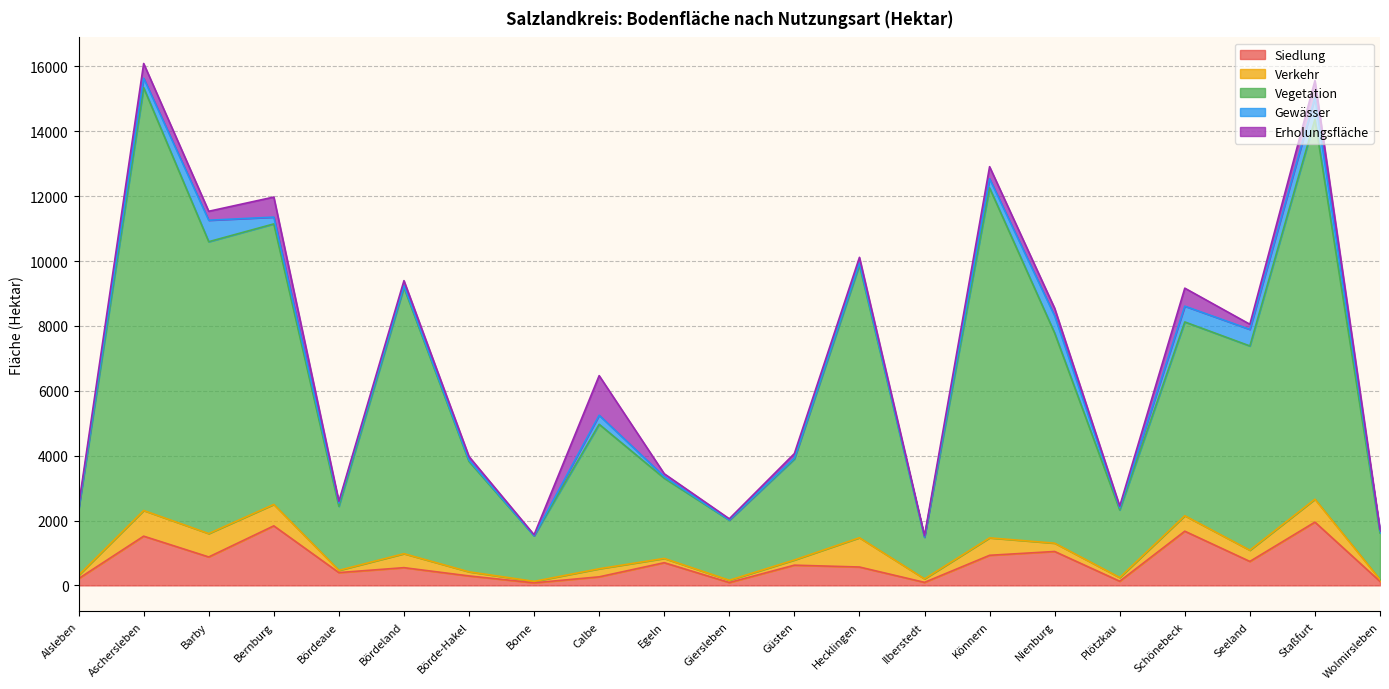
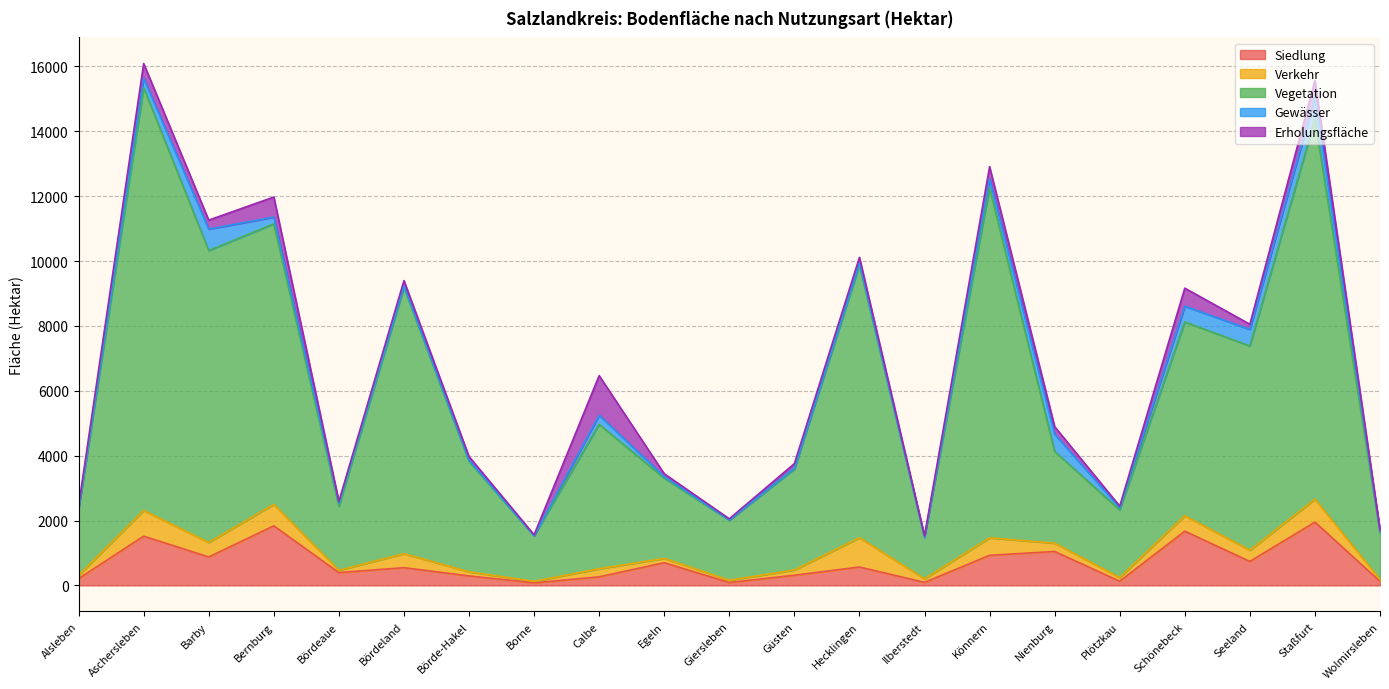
  {
    "Siedlung": {
      "Alsleben": 200,
      "Aschersleben": 1500,
      "Barby": 900,
      "Bernburg": 1800,
      "Bördeland": 500,
      "Börde-Hakel": 300,
      "Calbe": 300,
      "Egeln": 700,
-     "Güsten": 600,
+     "Güsten": 300,
      "Hecklingen": 600,
      "Ilberstedt": 100,
      "Könnern": 900,
      "Nienburg": 1000,
      "Plötzkau": 100,
      "Schönebeck": 1700,
      "Seeland": 700,
      "Staßfurt": 2000
    },
    "Verkehr": {
      "Alsleben": 100,
      "Aschersleben": 800,
-     "Barby": 700,
+     "Barby": 400,
      "Bernburg": 700,
      "Bördeland": 400,
      "Börde-Hakel": 100,
      "Calbe": 200,
      "Egeln": 100,
      "Güsten": 200,
      "Hecklingen": 900,
      "Ilberstedt": 100,
      "Könnern": 500,
      "Nienburg": 300,
      "Plötzkau": 100,
      "Schönebeck": 500,
      "Seeland": 300,
      "Staßfurt": 700
    },
    "Vegetation": {
      "Aschersleben": 13000,
      "Barby": 9000,
      "Bernburg": 8600,
      "Bördeaue": 2000,
      "Calbe": 4500,
      "Könnern": 10800,
-     "Nienburg": 6500,
+     "Nienburg": 2800,
      "Schönebeck": 6000,
      "Seeland": 6300
    },
    "Gewässer": {
      "Aschersleben": 300,
      "Barby": 700,
      "Bernburg": 200,
      "Calbe": 300,
      "Könnern": 300,
      "Nienburg": 500,
      "Schönebeck": 500,
      "Seeland": 500
    },
    "Erholungsfläche": {
      "Alsleben": 100,
      "Aschersleben": 500,
      "Barby": 300,
      "Bernburg": 600,
      "Bördeland": 200,
      "Börde-Hakel": 100,
      "Calbe": 1200,
      "Egeln": 100,
      "Güsten": 100,
      "Hecklingen": 200,
      "Könnern": 400,
      "Nienburg": 200,
      "Schönebeck": 600,
      "Seeland": 200
    }
  }
